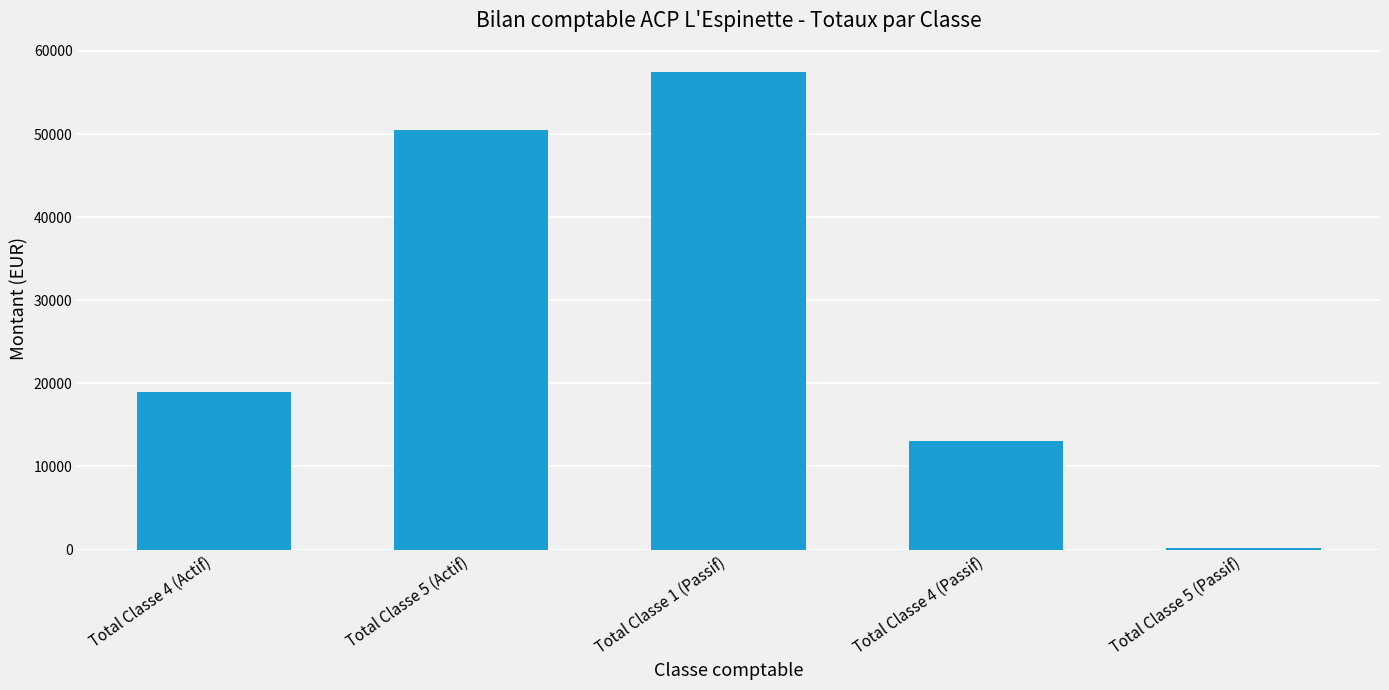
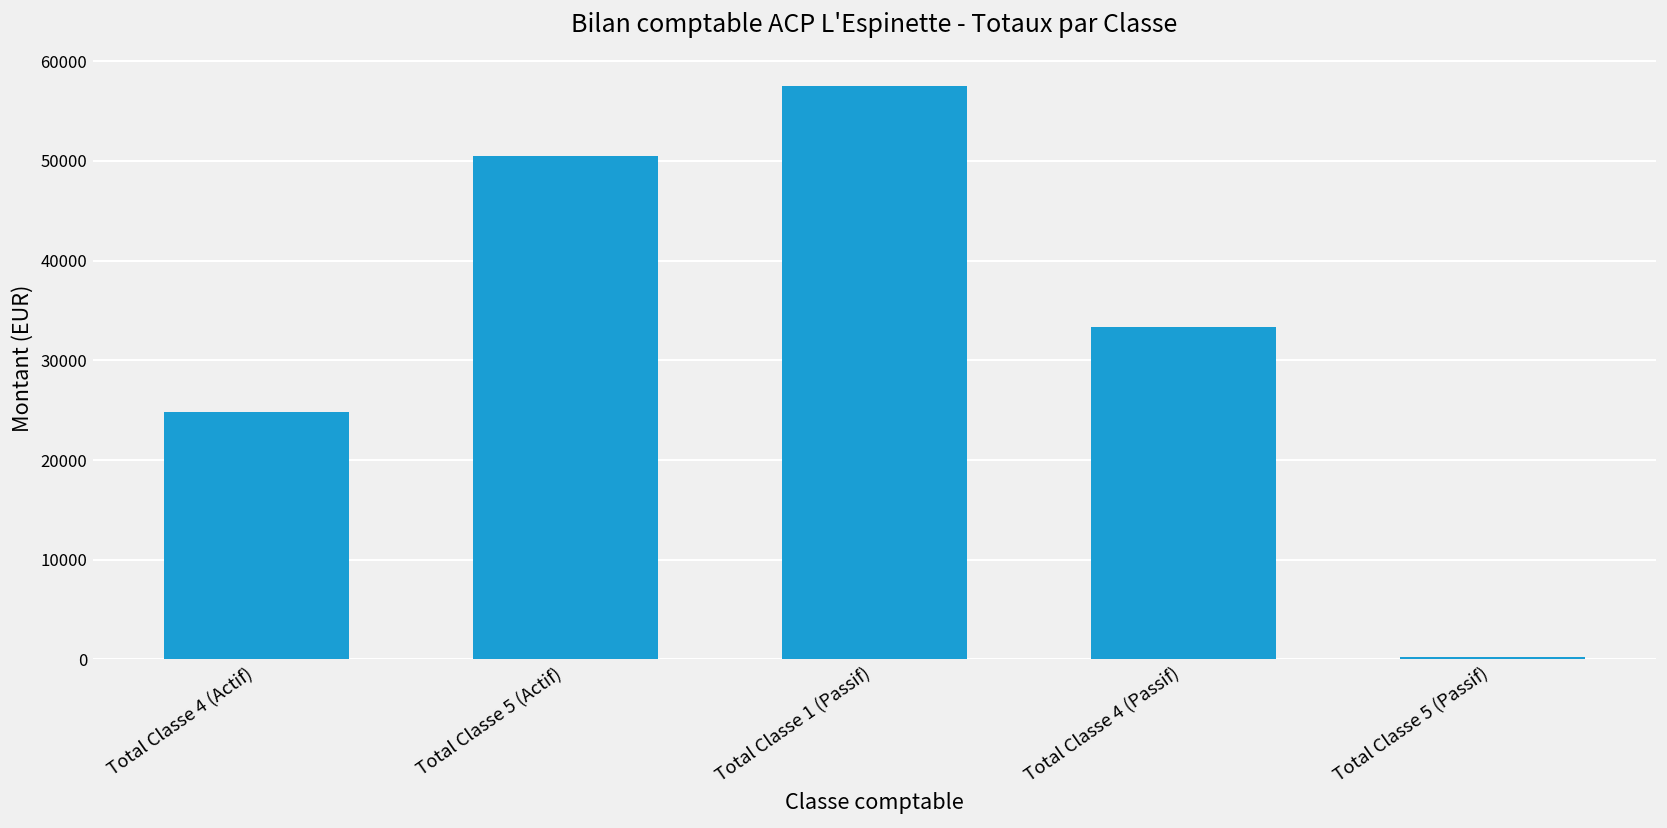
  {
-   "Total Classe 4 (Actif)": 19000,
+   "Total Classe 4 (Actif)": 25000,
    "Total Classe 5 (Actif)": 50000,
    "Total Classe 1 (Passif)": 57000,
-   "Total Classe 4 (Passif)": 13000
+   "Total Classe 4 (Passif)": 33000
  }
